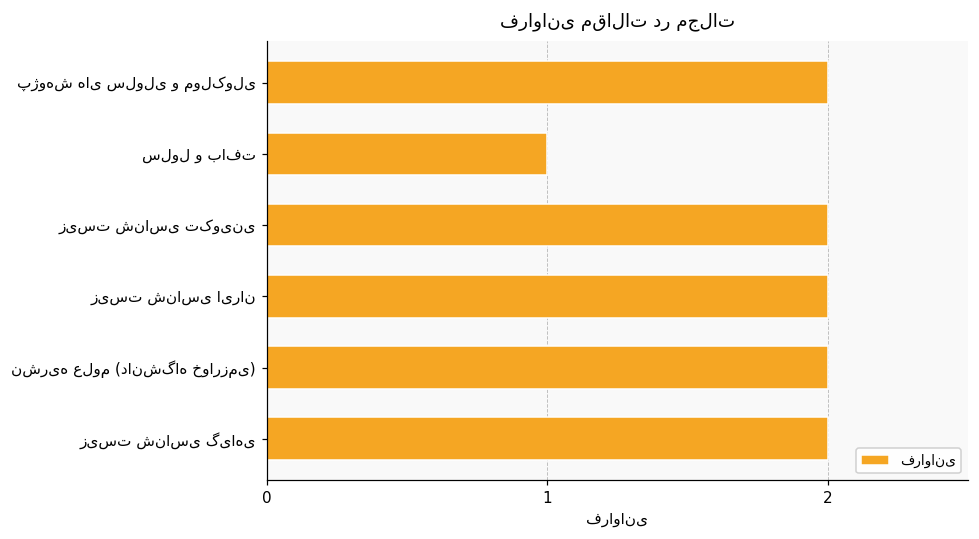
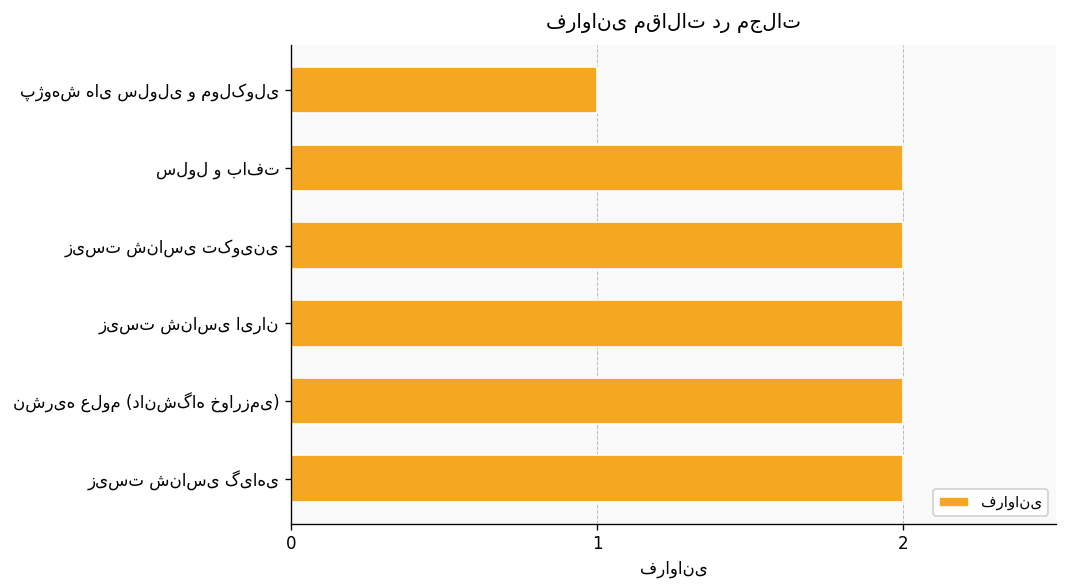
  {
-   "پژوهش های سلولی و مولکولی": 2,
-   "سلول و بافت": 1,
+   "پژوهش های سلولی و مولکولی": 1,
+   "سلول و بافت": 2,
    "زیست شناسی تکوینی": 2,
    "زیست شناسی ایران": 2,
    "نشریه علوم (دانشگاه خوارزمی)": 2,
    "زیست شناسی گیاهی": 2
  }
